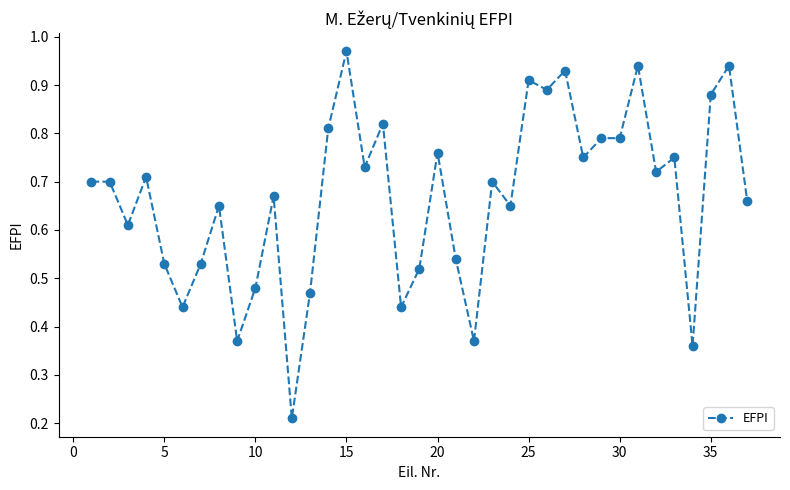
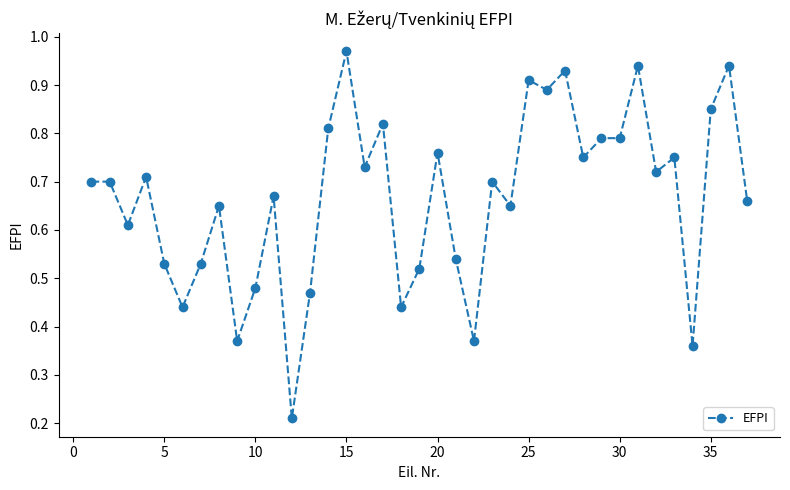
  {
    "5": 0.53,
    "10": 0.48,
    "15": 0.97,
    "20": 0.76,
    "25": 0.91,
    "30": 0.79,
-   "35": 0.88
+   "35": 0.85
  }
